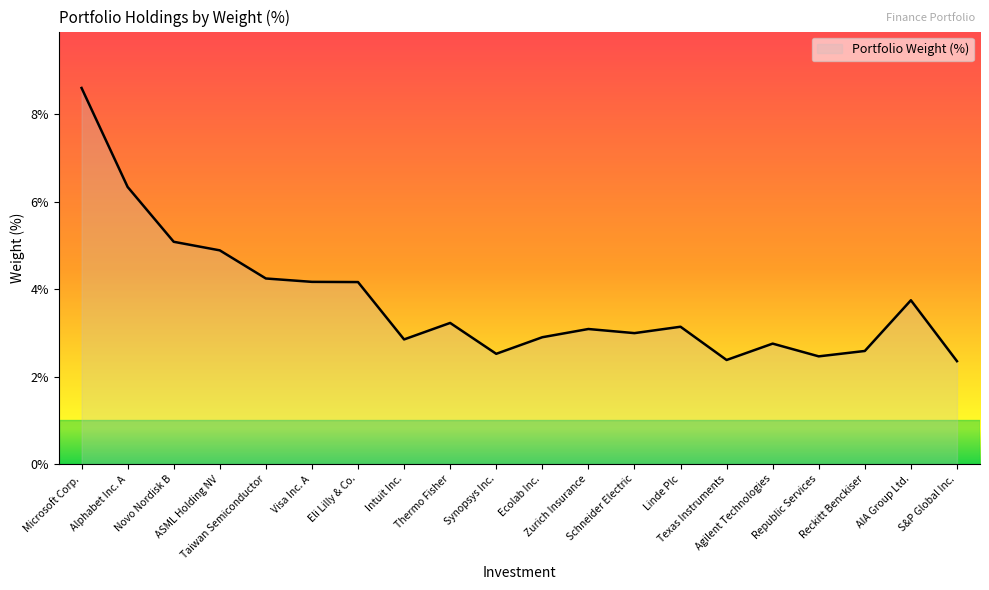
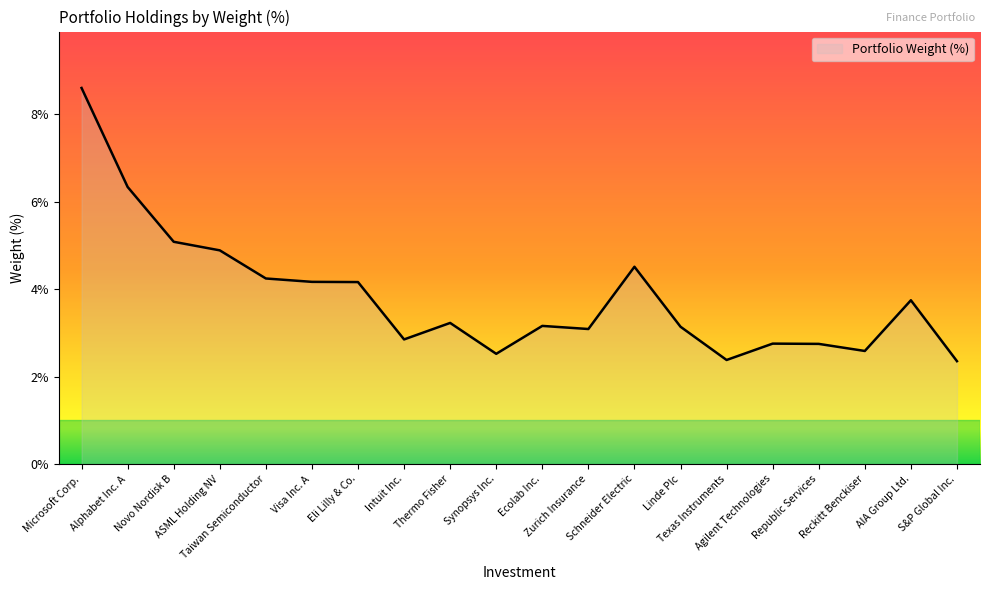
  {
    "Microsoft Corp.": "8.6%",
    "Alphabet Inc. A": "6.3%",
    "Novo Nordisk B": "5.1%",
    "ASML Holding NV": "4.9%",
    "Taiwan Semiconductor": "4.2%",
    "Visa Inc. A": "4.2%",
    "Eli Lilly & Co.": "4.2%",
    "Intuit Inc.": "2.9%",
    "Thermo Fisher": "3.2%",
    "Synopsys Inc.": "2.5%",
-   "Ecolab Inc.": "2.9%",
+   "Ecolab Inc.": "3.2%",
    "Zurich Insurance": "3.1%",
-   "Schneider Electric": "3.0%",
+   "Schneider Electric": "4.5%",
    "Linde Plc": "3.1%",
    "Texas Instruments": "2.4%",
    "Agilent Technologies": "2.8%",
-   "Republic Services": "2.5%",
+   "Republic Services": "2.7%",
    "Reckitt Benckiser": "2.6%",
    "AIA Group Ltd.": "3.7%",
    "S&P Global Inc.": "2.4%"
  }
